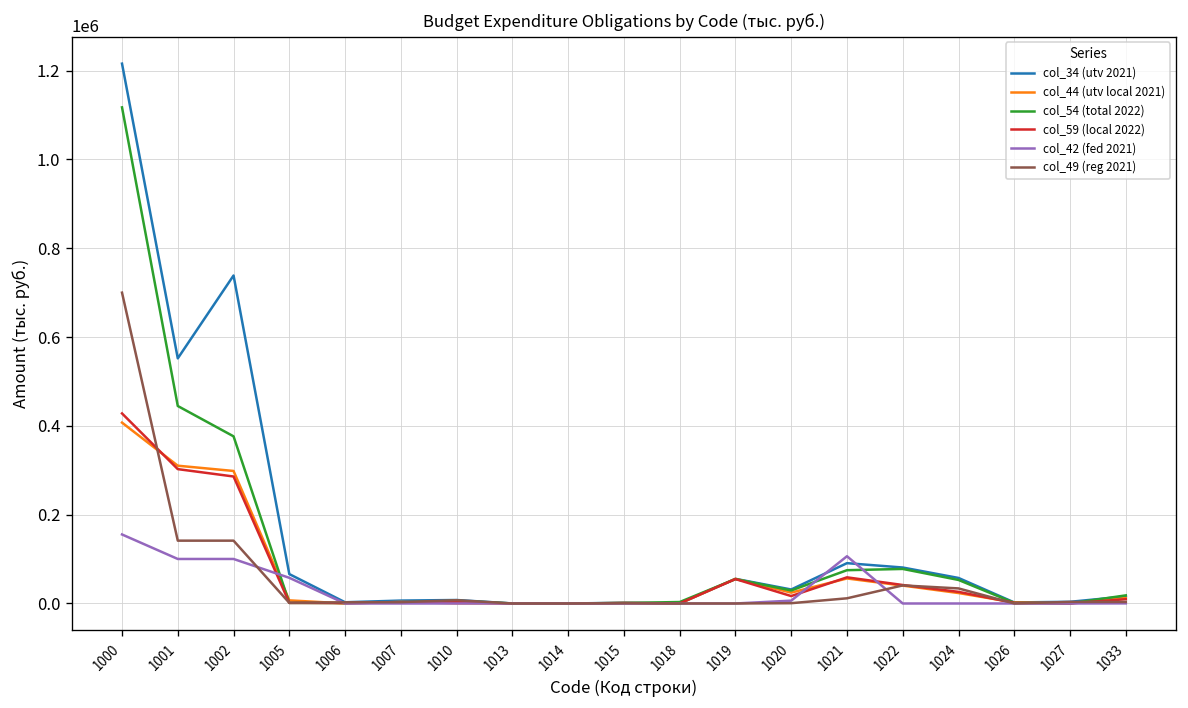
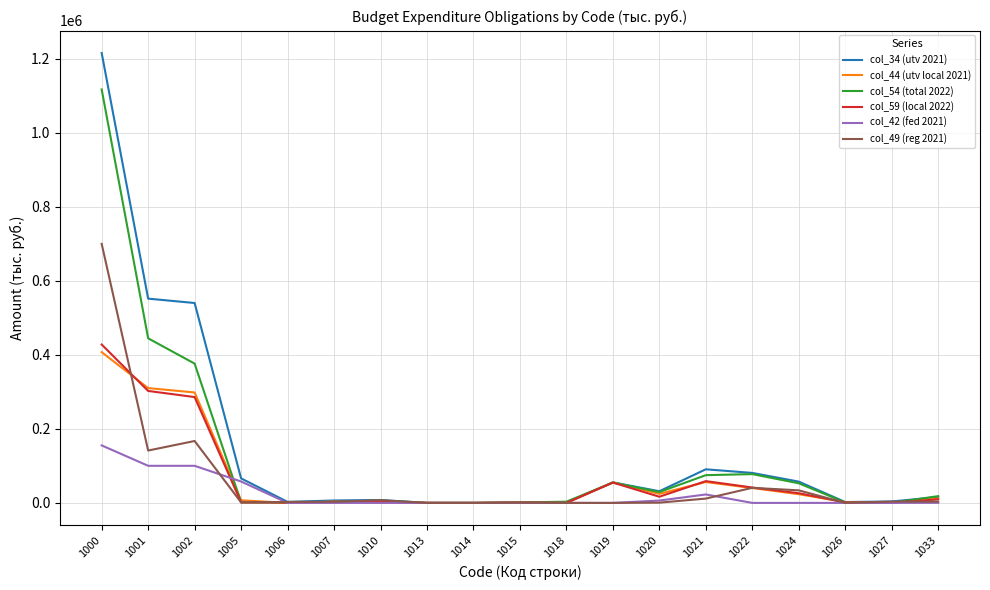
  {
    "col_34 (utv 2021)": {
      "1000": 1220000,
      "1001": 550000,
-     "1002": 740000,
+     "1002": 540000,
      "1005": 70000,
      "1021": 90000
    },
    "col_44 (utv local 2021)": {
      "1000": 410000,
      "1001": 310000,
      "1002": 300000
    },
    "col_54 (total 2022)": {
      "1000": 1120000,
      "1001": 440000,
      "1002": 380000,
      "1021": 70000
    },
    "col_59 (local 2022)": {
      "1000": 430000,
      "1001": 300000,
      "1002": 290000,
      "1020": 20000
    },
    "col_42 (fed 2021)": {
      "1000": 160000,
      "1001": 100000,
      "1002": 100000,
      "1005": 60000,
-     "1021": 110000,
+     "1021": 20000,
      "1022": 0,
      "1024": 0
    },
    "col_49 (reg 2021)": {
      "1000": 700000,
      "1001": 140000,
-     "1002": 140000,
+     "1002": 170000,
      "1021": 10000,
      "1024": 30000
    }
  }
